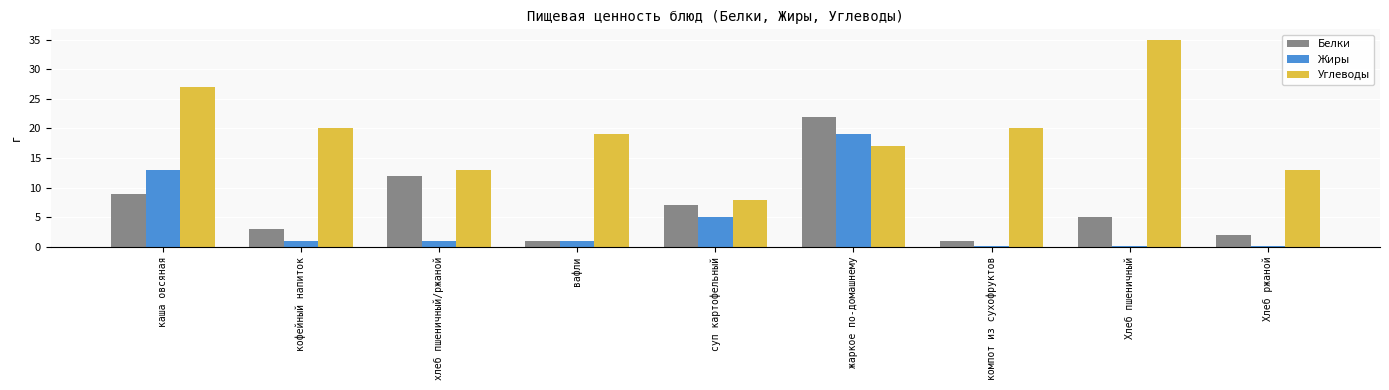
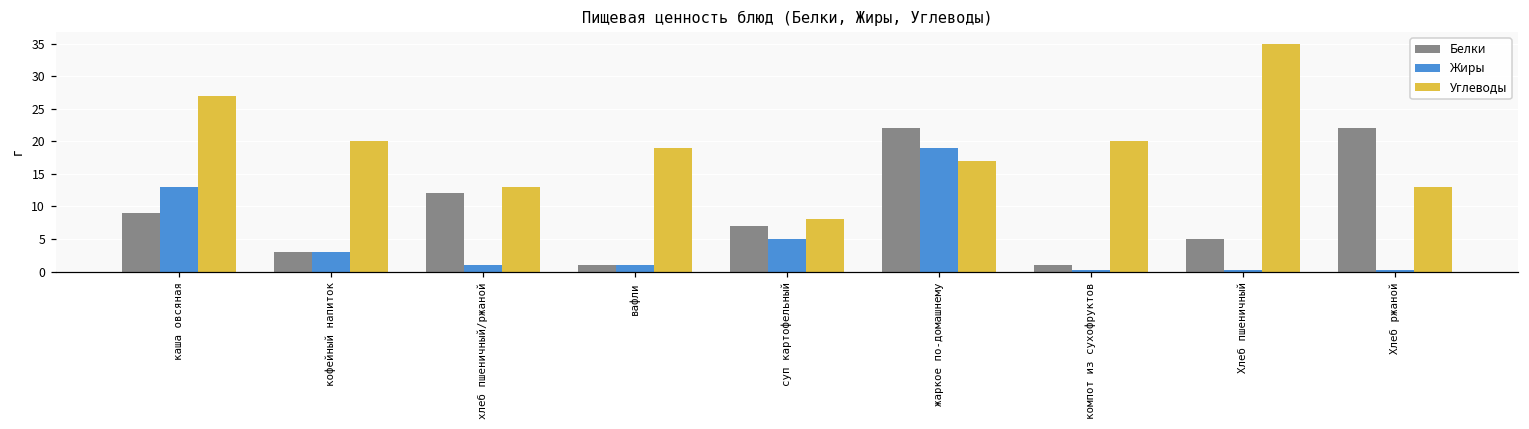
  {
    "Белки": {
      "каша овсяная": 9,
      "кофейный напиток": 3,
      "хлеб пшеничный/ржаной": 12,
      "вафли": 1,
      "суп картофельный": 7,
      "жаркое по-домашнему": 22,
      "компот из сухофруктов": 1,
      "Хлеб пшеничный": 5,
-     "Хлеб ржаной": 2
+     "Хлеб ржаной": 22
    },
    "Жиры": {
      "каша овсяная": 13,
-     "кофейный напиток": 1,
+     "кофейный напиток": 3,
      "хлеб пшеничный/ржаной": 1,
      "вафли": 1,
      "суп картофельный": 5,
      "жаркое по-домашнему": 19
    },
    "Углеводы": {
      "каша овсяная": 27,
      "кофейный напиток": 20,
      "хлеб пшеничный/ржаной": 13,
      "вафли": 19,
      "суп картофельный": 8,
      "жаркое по-домашнему": 17,
      "компот из сухофруктов": 20,
      "Хлеб пшеничный": 35,
      "Хлеб ржаной": 13
    }
  }
